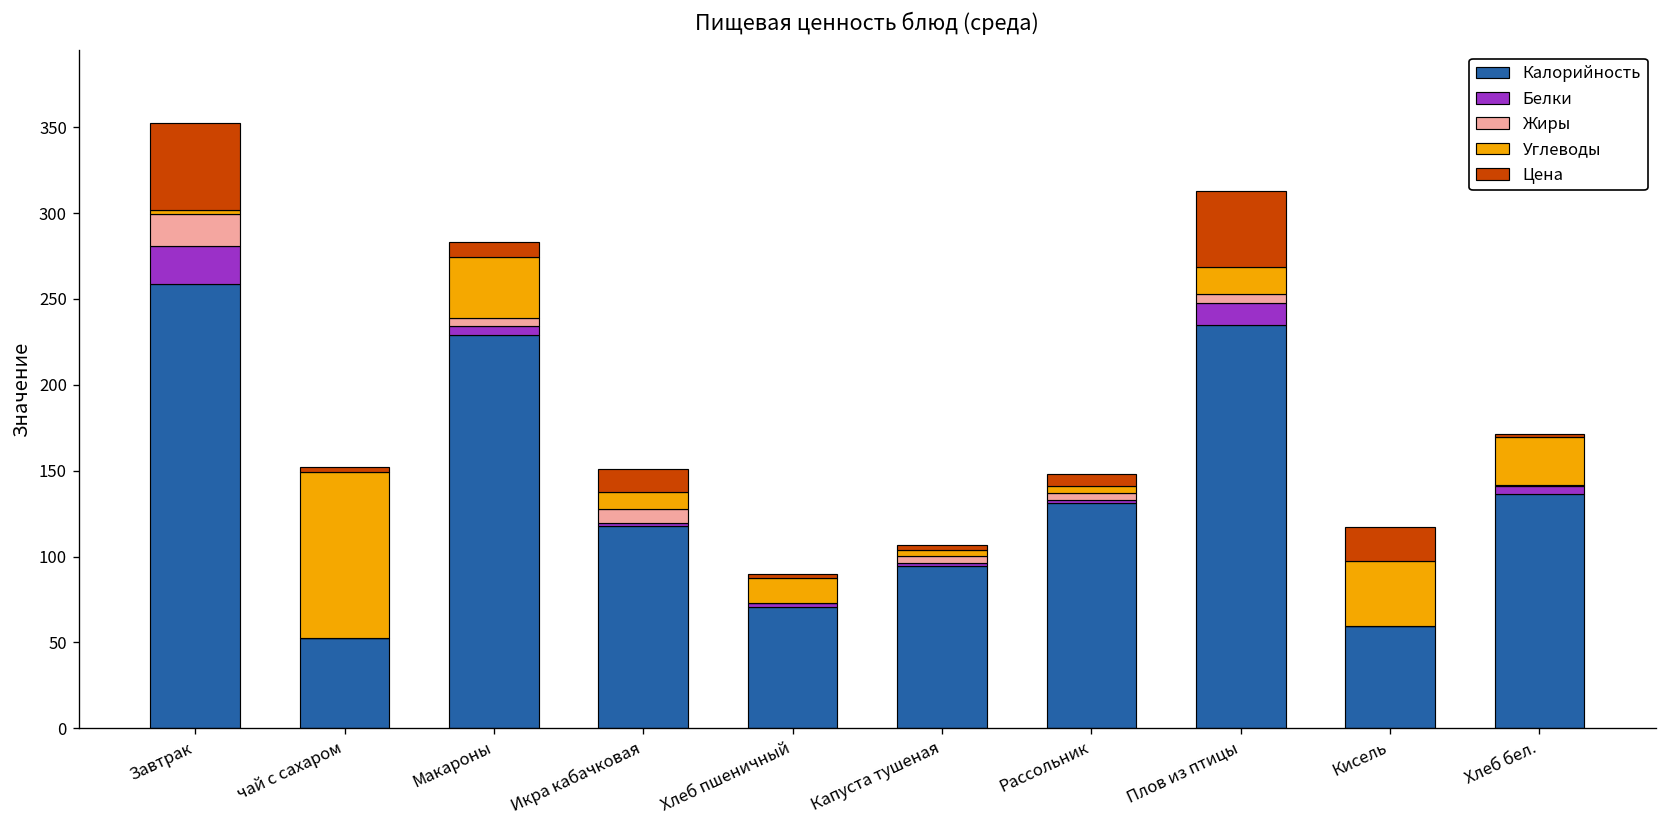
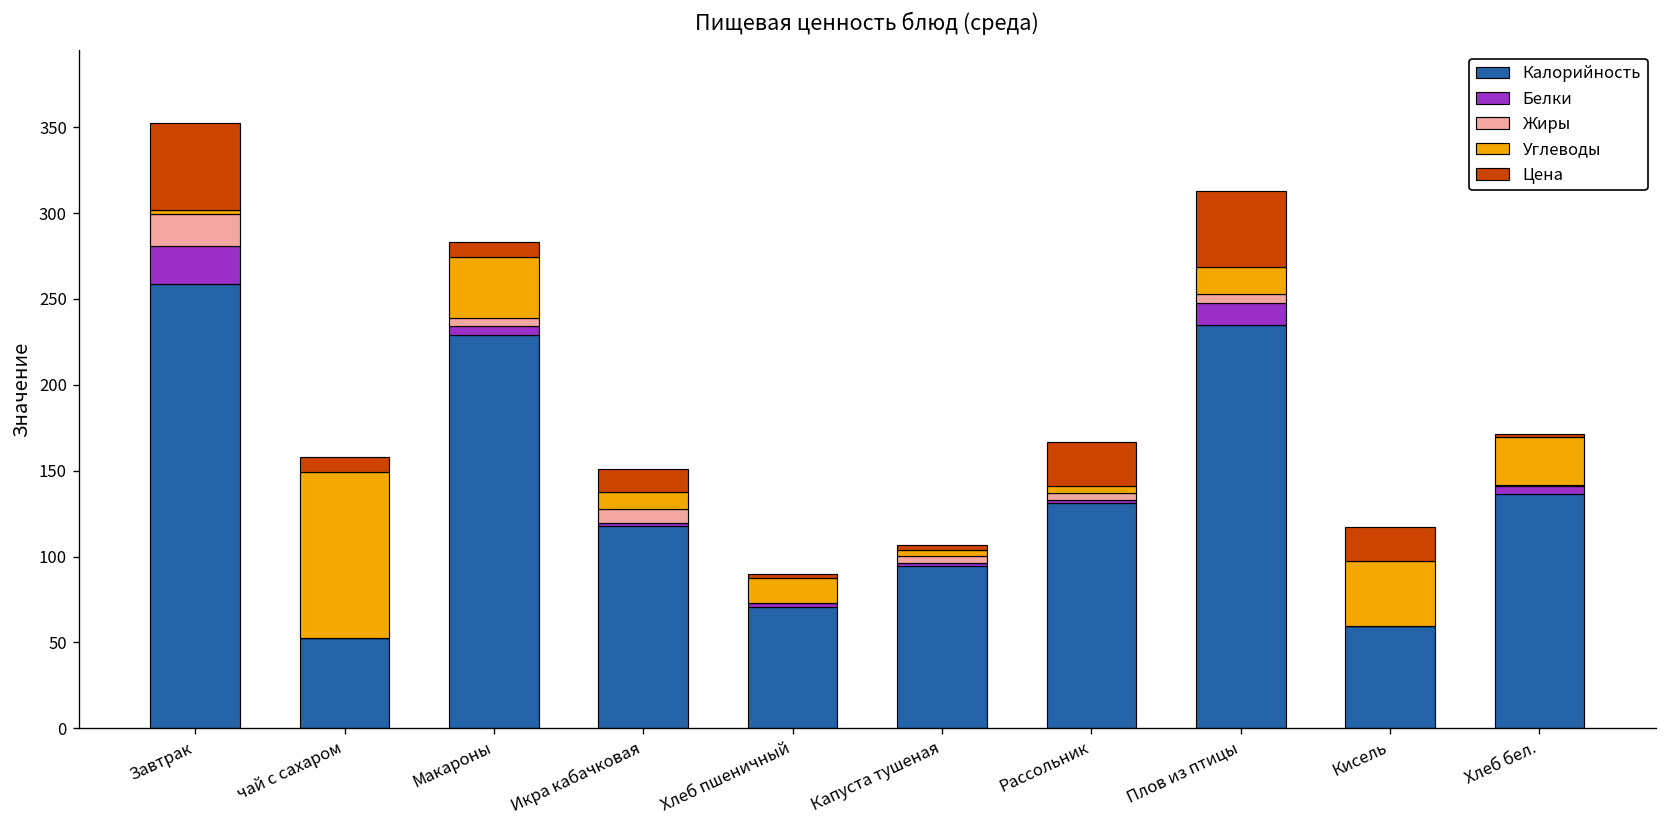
  {
    "Калорийность": {
      "Завтрак": 259,
      "чай с сахаром": 53,
      "Макароны": 229,
      "Икра кабачковая": 118,
      "Хлеб пшеничный": 71,
      "Капуста тушеная": 95,
      "Рассольник": 131,
      "Плов из птицы": 235,
      "Кисель": 59,
      "Хлеб бел.": 136
    },
    "Белки": {
      "Завтрак": 22,
      "Макароны": 6,
      "Икра кабачковая": 2,
      "Хлеб пшеничный": 2,
      "Капуста тушеная": 2,
      "Рассольник": 2,
      "Плов из птицы": 12,
      "Хлеб бел.": 5
    },
    "Жиры": {
      "Завтрак": 19,
      "чай с сахаром": 0,
      "Макароны": 4,
      "Икра кабачковая": 8,
      "Капуста тушеная": 4,
      "Рассольник": 4,
      "Плов из птицы": 5,
      "Кисель": 0
    },
    "Углеводы": {
      "Завтрак": 3,
      "чай с сахаром": 97,
      "Макароны": 36,
      "Икра кабачковая": 10,
      "Хлеб пшеничный": 15,
      "Капуста тушеная": 4,
      "Рассольник": 4,
      "Плов из птицы": 16,
      "Кисель": 38,
      "Хлеб бел.": 28
    },
    "Цена": {
      "Завтрак": 51,
-     "чай с сахаром": 3,
+     "чай с сахаром": 9,
      "Макароны": 9,
      "Икра кабачковая": 13,
      "Хлеб пшеничный": 2,
      "Капуста тушеная": 3,
-     "Рассольник": 8,
+     "Рассольник": 26,
      "Плов из птицы": 44,
      "Кисель": 20,
      "Хлеб бел.": 2
    }
  }
